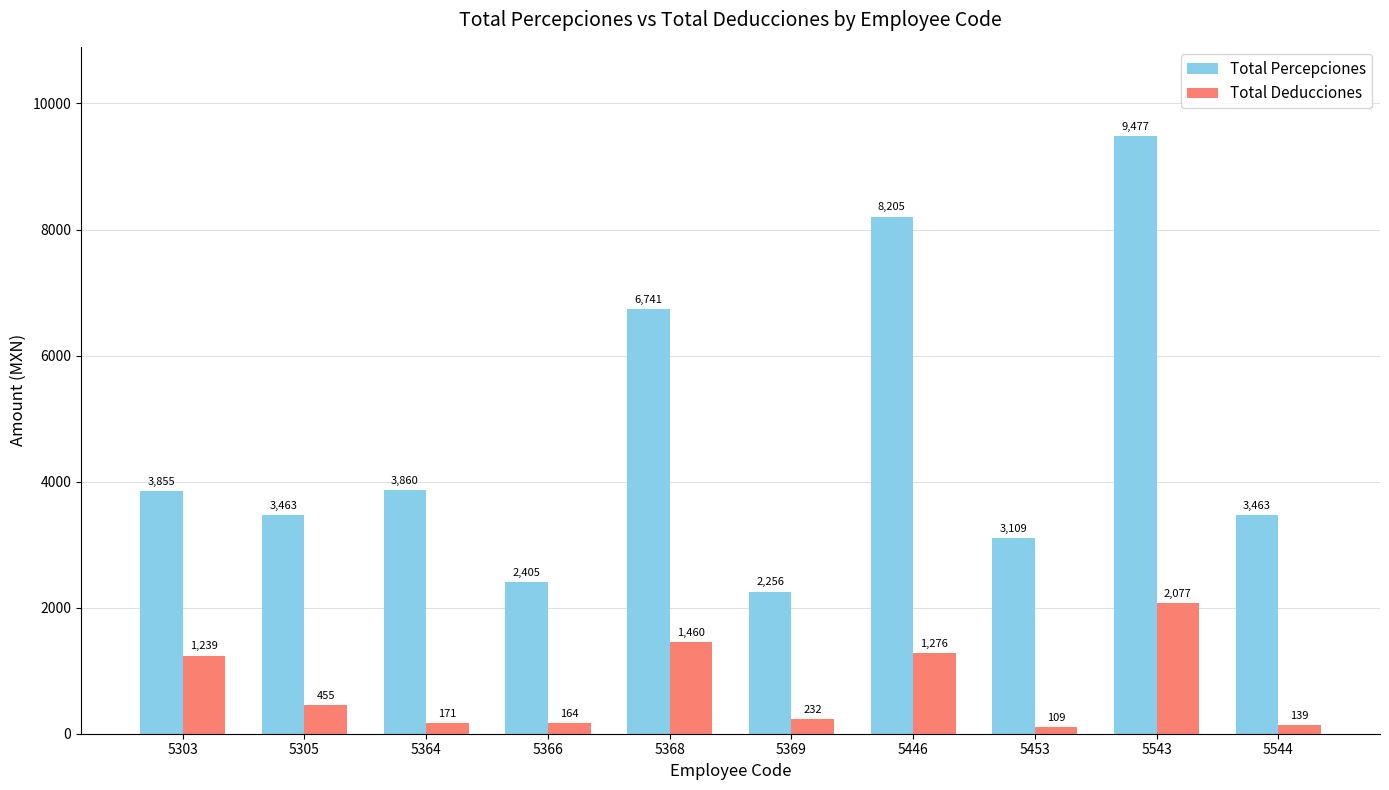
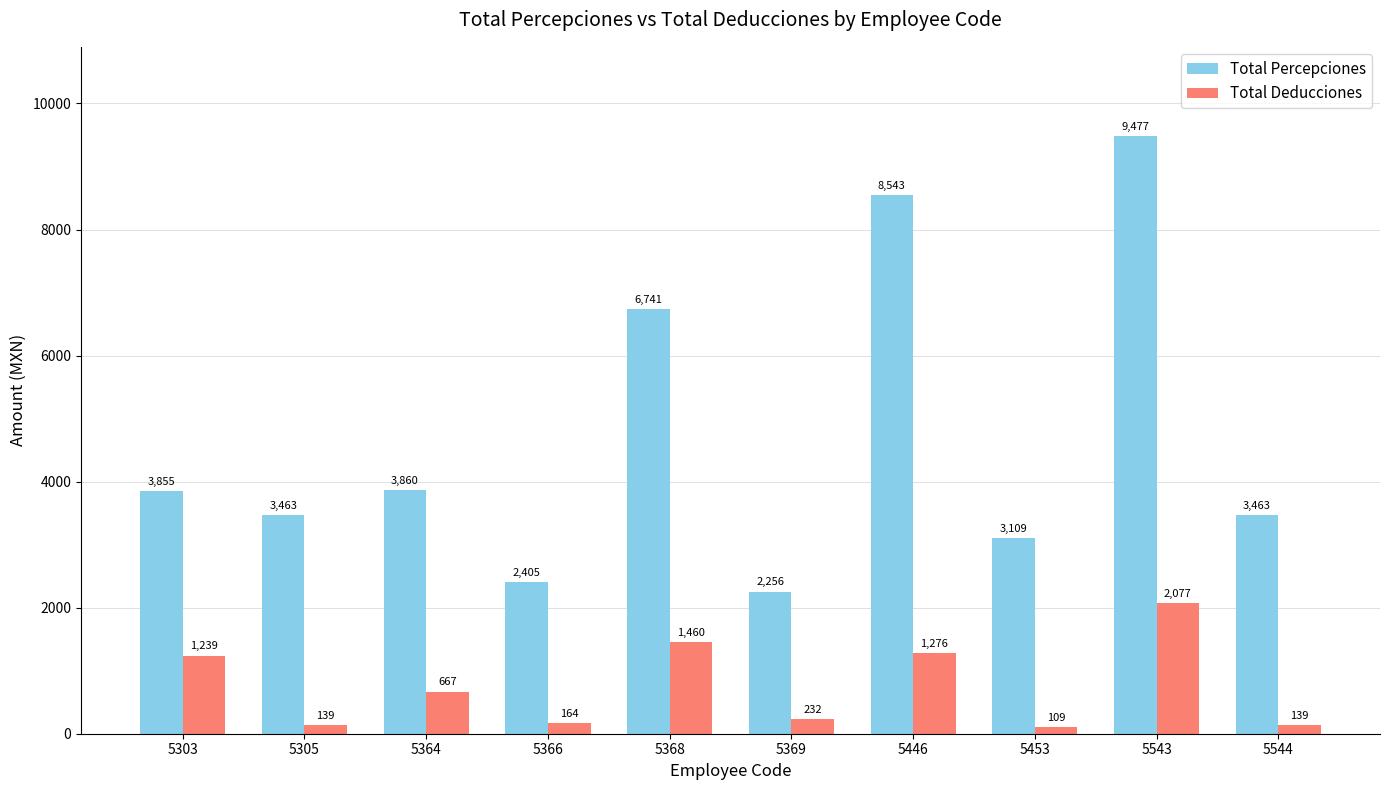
  {
    "Total Percepciones": {
      "5303": "3,855",
      "5305": "3,463",
      "5364": "3,860",
      "5366": "2,405",
      "5368": "6,741",
      "5369": "2,256",
-     "5446": "8,205",
+     "5446": "8,543",
      "5453": "3,109",
      "5543": "9,477",
      "5544": "3,463"
    },
    "Total Deducciones": {
      "5303": "1,239",
-     "5305": "455",
-     "5364": "171",
+     "5305": "139",
+     "5364": "667",
      "5366": "164",
      "5368": "1,460",
      "5369": "232",
      "5446": "1,276",
      "5453": "109",
      "5543": "2,077",
      "5544": "139"
    }
  }
